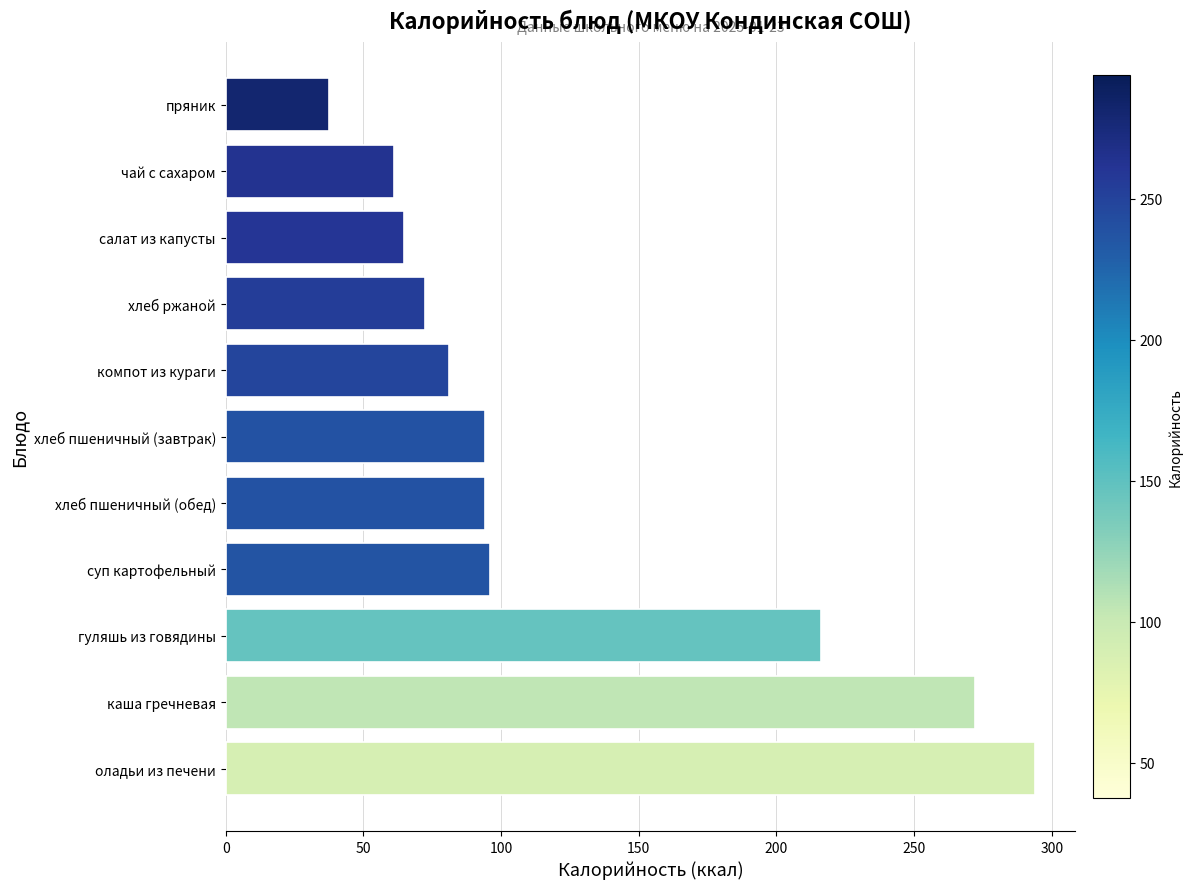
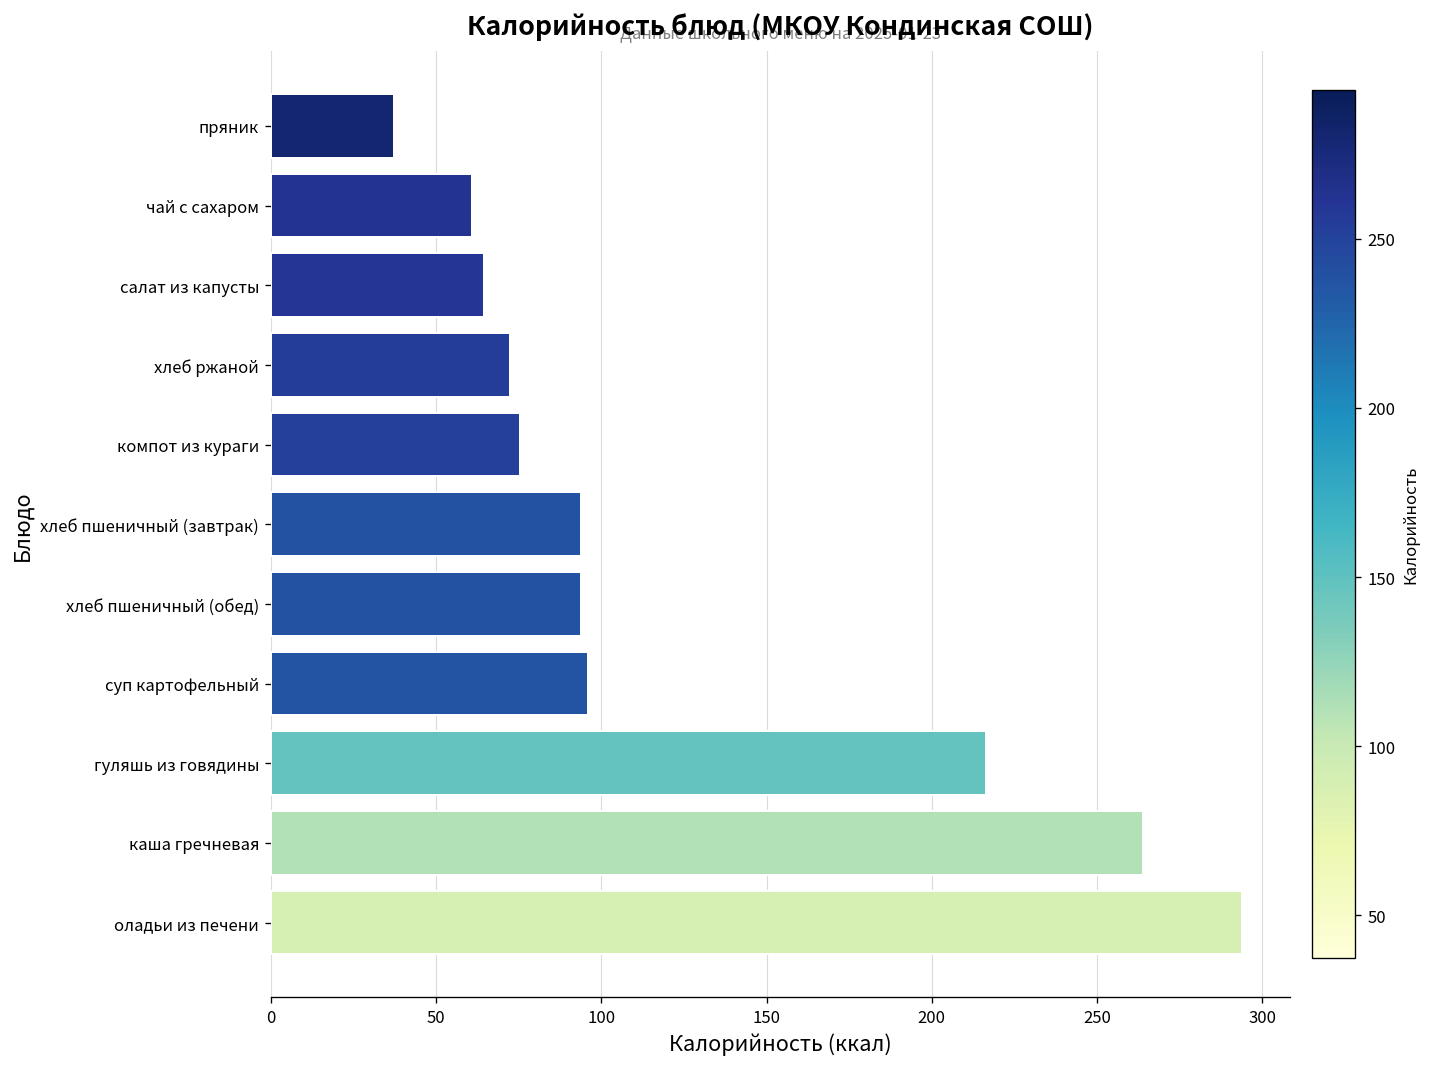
  {
    "пряник": 37,
    "чай с сахаром": 61,
    "салат из капусты": 65,
    "хлеб ржаной": 72,
-   "компот из кураги": 81,
+   "компот из кураги": 76,
    "хлеб пшеничный (завтрак)": 94,
    "хлеб пшеничный (обед)": 94,
    "суп картофельный": 96,
    "гуляшь из говядины": 216,
-   "каша гречневая": 272,
+   "каша гречневая": 264,
    "оладьи из печени": 294
  }
